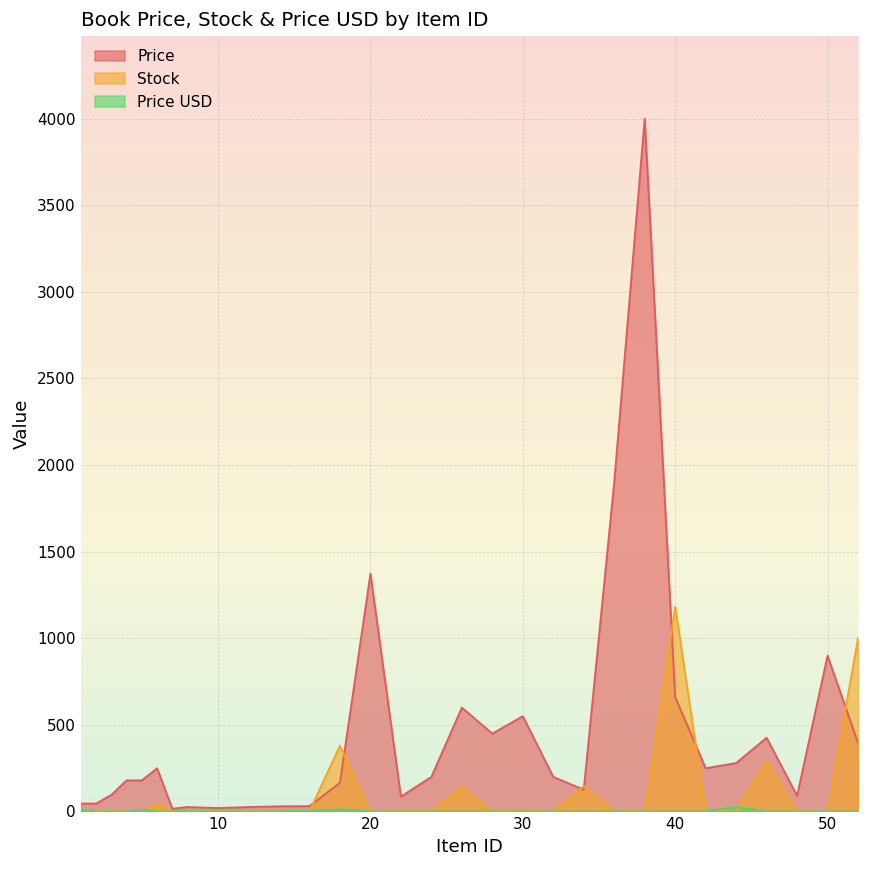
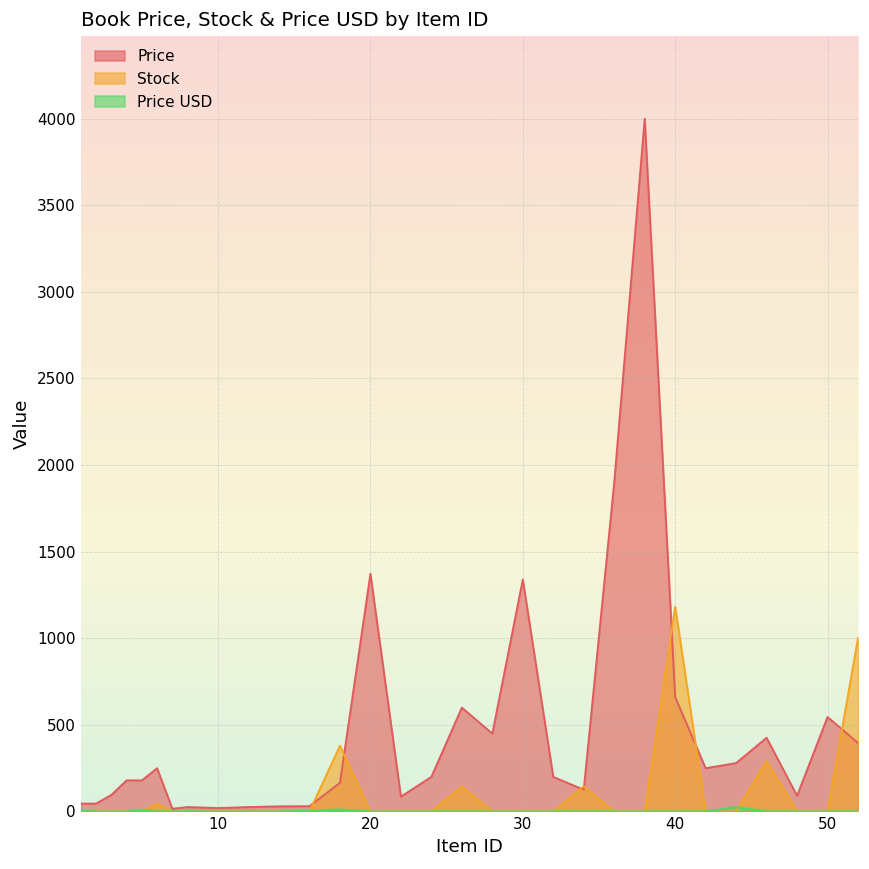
  {
    "Price": {
      "10": 20,
      "20": 1370,
-     "30": 550,
+     "30": 1340,
      "40": 660,
-     "50": 900
+     "50": 550
    },
    "Stock": {
      "40": 1180
    },
    "Price USD": {
      "40": 0
    }
  }
